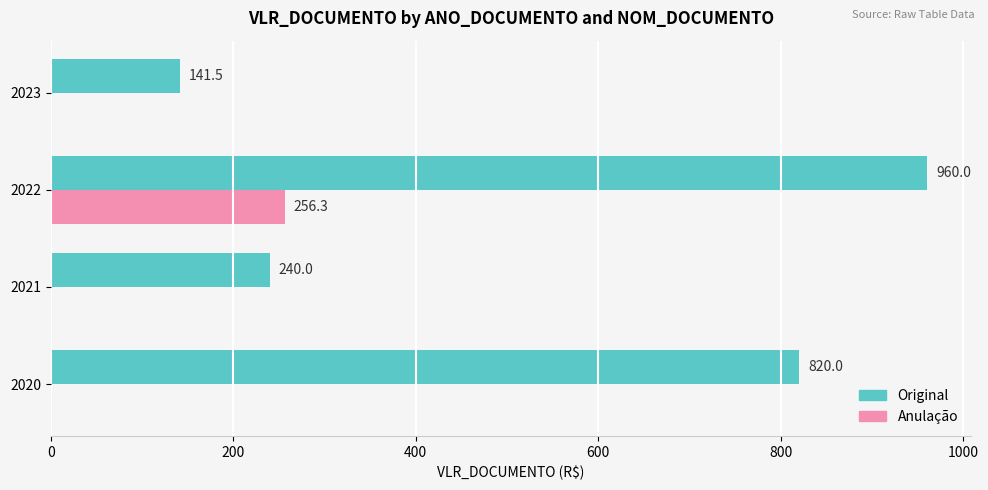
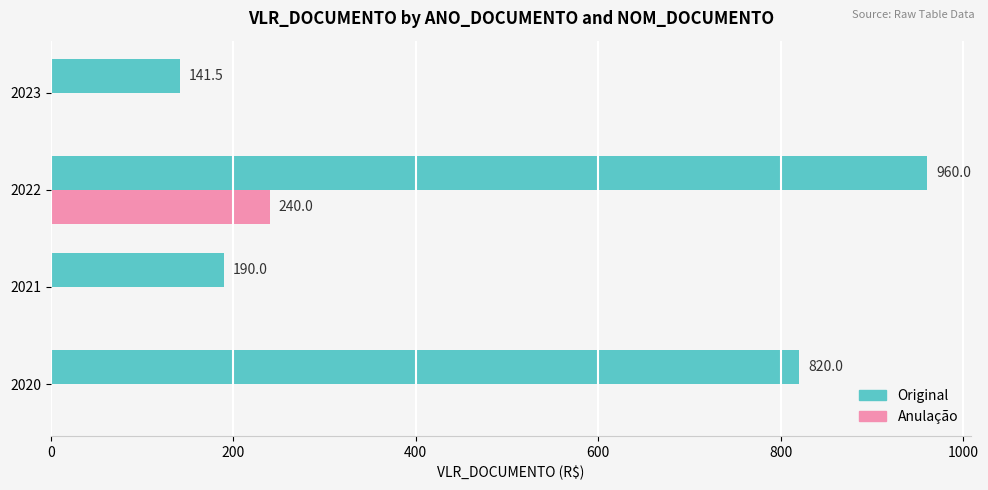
  {
    "Original": {
      "2023": 141.5,
      "2022": 960.0,
-     "2021": 240.0,
+     "2021": 190.0,
      "2020": 820.0
    },
    "Anulação": {
-     "2022": 256.3
+     "2022": 240.0
    }
  }
